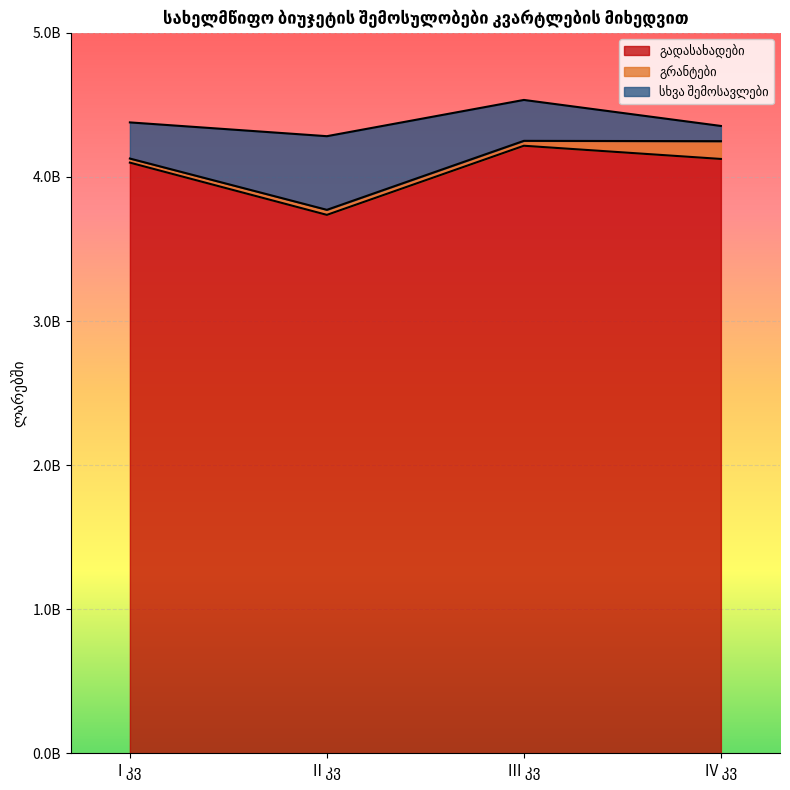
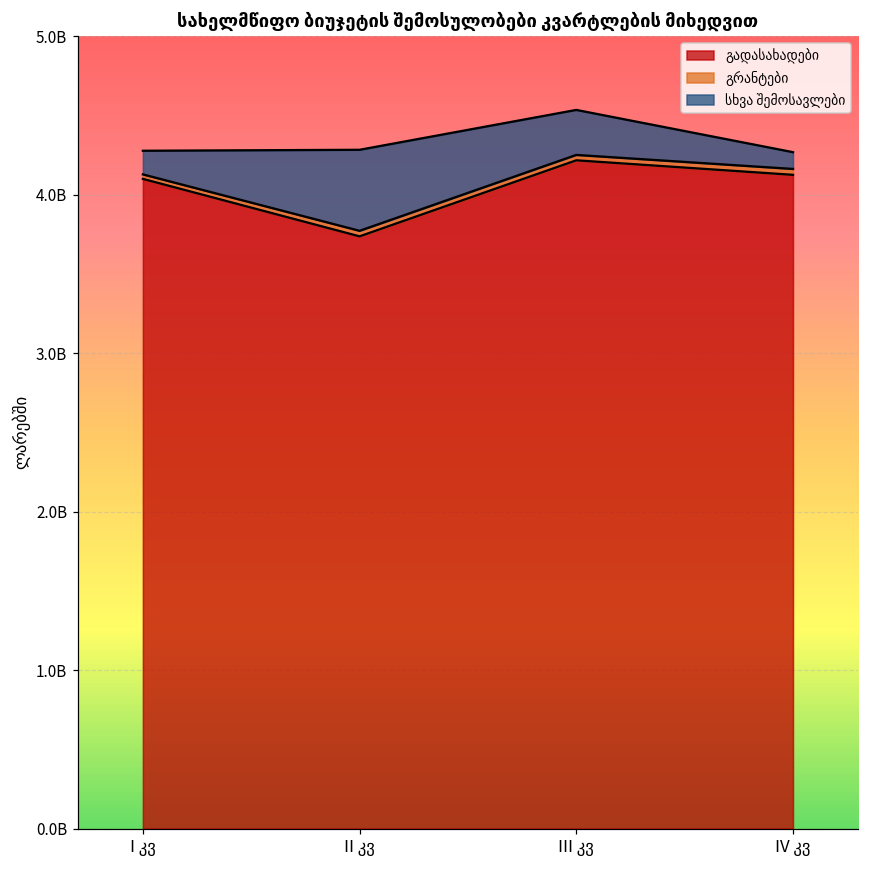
  {
    "გადასახადები": {
      "I კვ": 4100000000,
      "II კვ": 3740000000,
      "III კვ": 4220000000,
      "IV კვ": 4120000000
    },
    "გრანტები": {
      "I კვ": 30000000,
      "II კვ": 30000000,
      "III კვ": 30000000,
-     "IV კვ": 120000000
+     "IV კვ": 40000000
    },
    "სხვა შემოსავლები": {
-     "I კვ": 250000000,
+     "I კვ": 150000000,
      "II კვ": 510000000,
      "III კვ": 280000000,
      "IV კვ": 110000000
    }
  }
